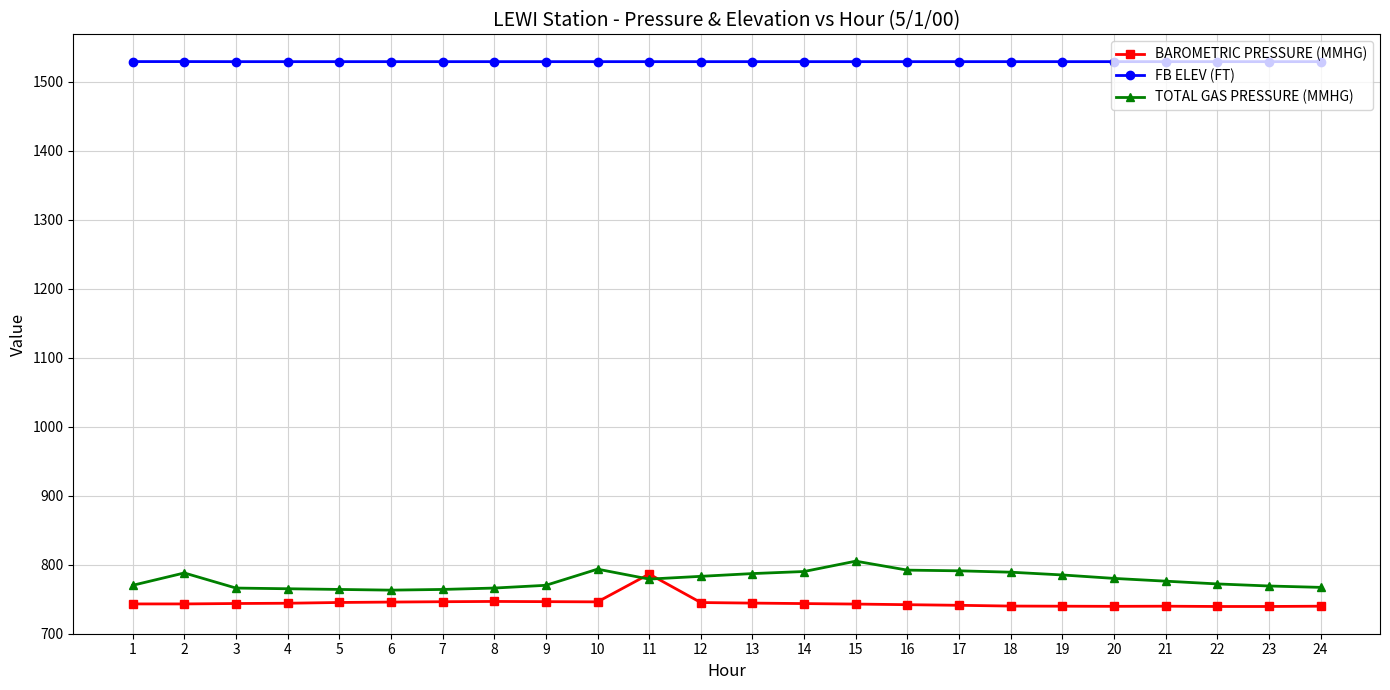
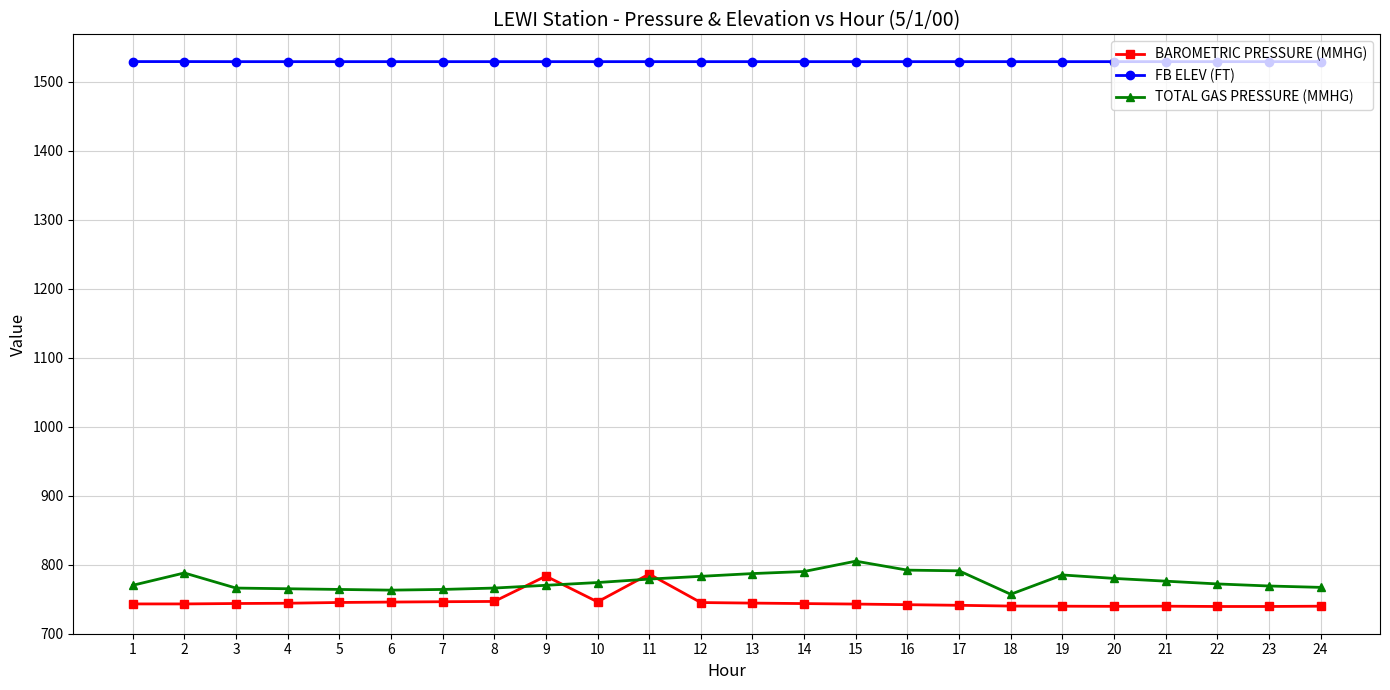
  {
    "BAROMETRIC PRESSURE (MMHG)": {
      "1": 740,
      "2": 740,
      "3": 740,
      "4": 740,
      "5": 750,
      "6": 750,
      "7": 750,
      "8": 750,
-     "9": 750,
+     "9": 780,
      "10": 750,
      "11": 790,
      "12": 750,
      "13": 740,
      "14": 740,
      "15": 740,
      "16": 740,
      "17": 740,
      "18": 740,
      "19": 740,
      "20": 740,
      "21": 740,
      "22": 740,
      "23": 740,
      "24": 740
    },
    "FB ELEV (FT)": {
      "1": 1530,
      "2": 1530,
      "3": 1530,
      "4": 1530,
      "5": 1530,
      "6": 1530,
      "7": 1530,
      "8": 1530,
      "9": 1530,
      "10": 1530,
      "11": 1530,
      "12": 1530,
      "13": 1530,
      "14": 1530,
      "15": 1530,
      "16": 1530,
      "17": 1530,
      "18": 1530,
      "19": 1530
    },
    "TOTAL GAS PRESSURE (MMHG)": {
      "1": 770,
      "2": 790,
      "3": 770,
      "4": 770,
      "5": 760,
      "6": 760,
      "7": 760,
      "8": 770,
      "9": 770,
-     "10": 790,
+     "10": 770,
      "11": 780,
      "12": 780,
      "13": 790,
      "14": 790,
      "15": 810,
      "16": 790,
      "17": 790,
-     "18": 790,
+     "18": 760,
      "19": 790,
      "20": 780,
      "21": 780,
      "22": 770,
      "23": 770,
      "24": 770
    }
  }
